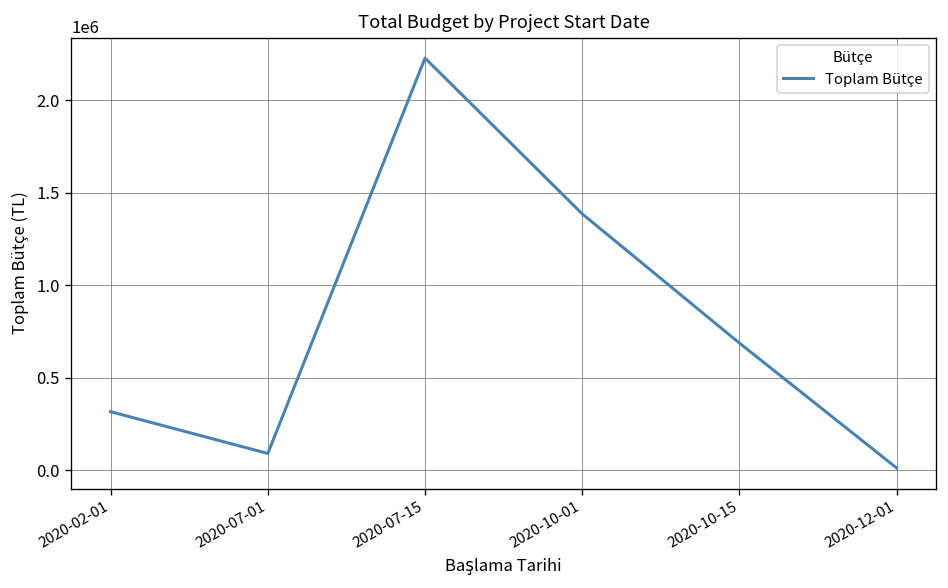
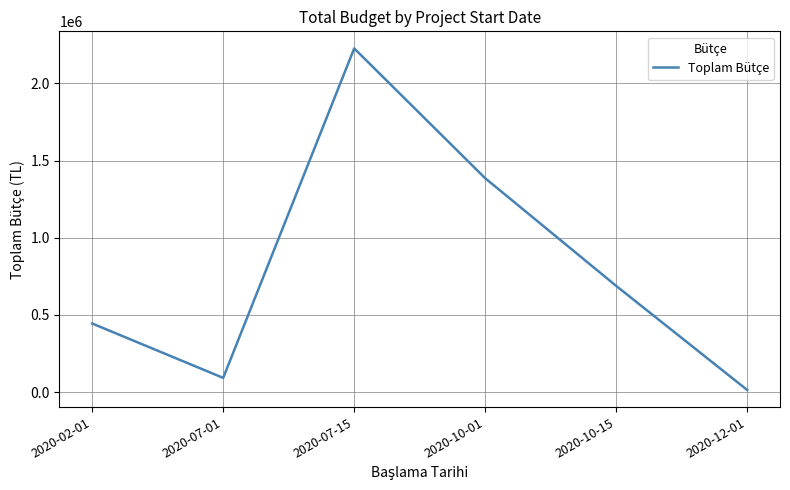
  {
-   "2020-02-01": 320000,
+   "2020-02-01": 440000,
    "2020-07-01": 90000,
    "2020-07-15": 2230000,
    "2020-10-01": 1390000,
    "2020-10-15": 690000,
    "2020-12-01": 10000
  }
